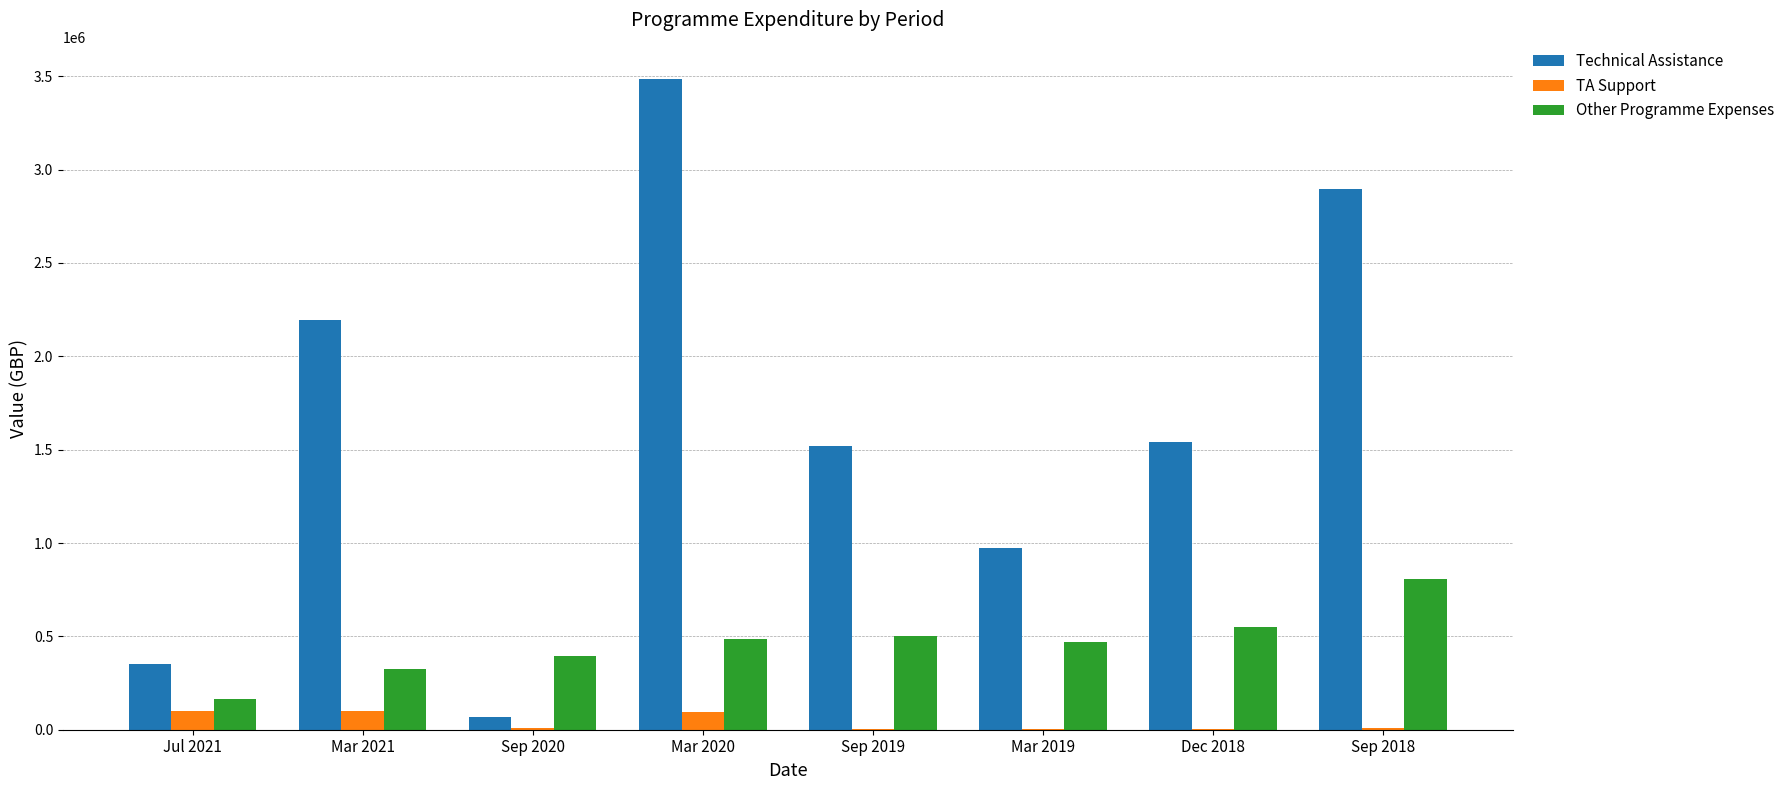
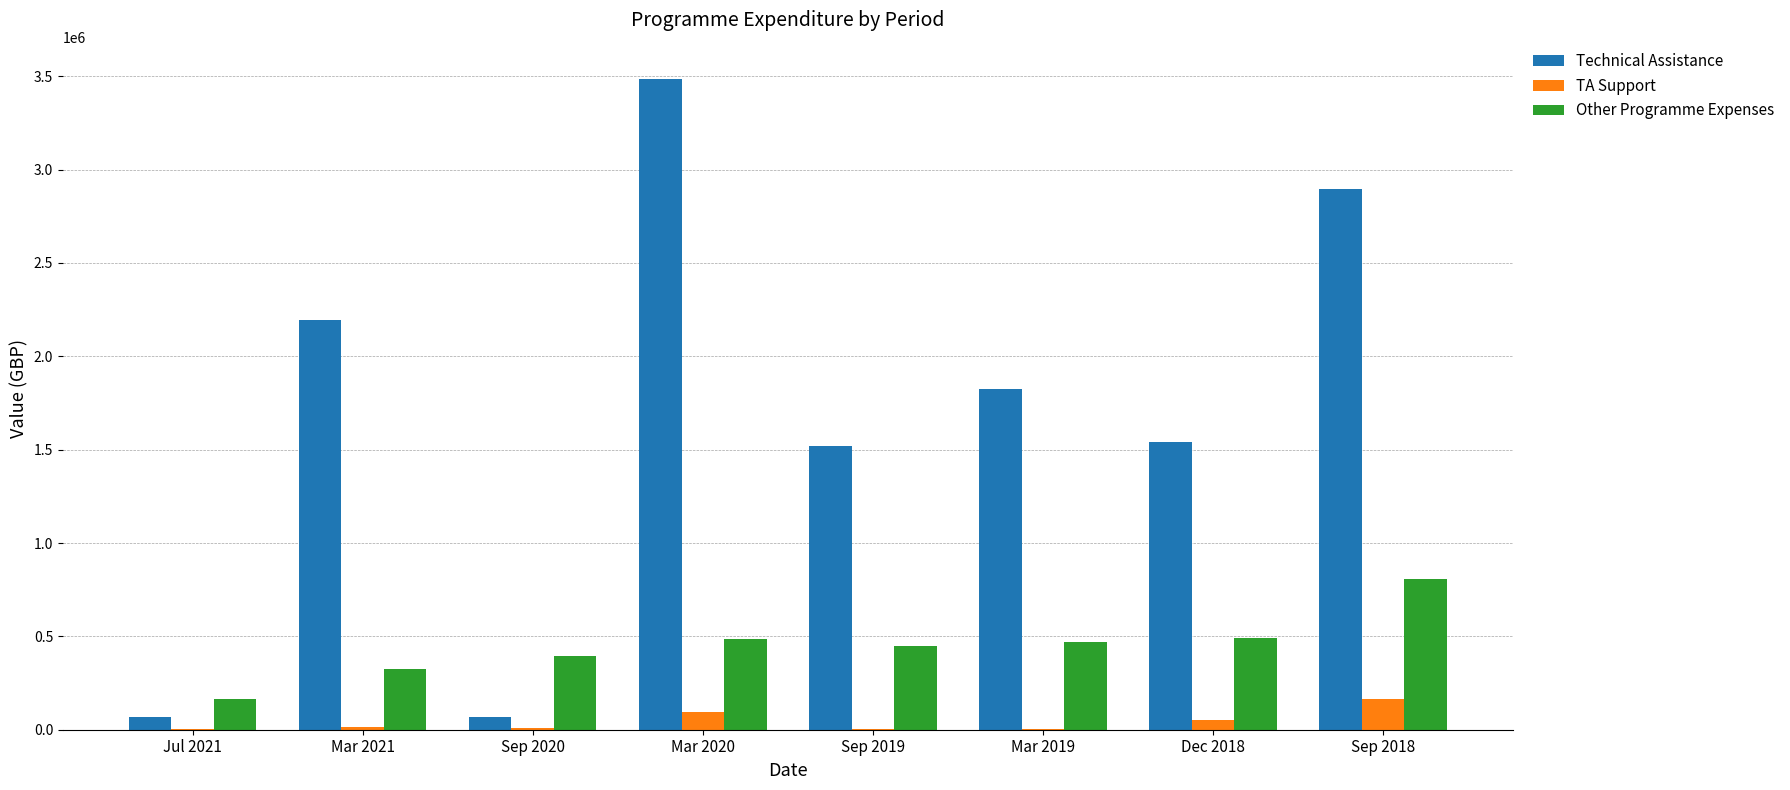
  {
    "Technical Assistance": {
-     "Jul 2021": 350000,
+     "Jul 2021": 70000,
      "Mar 2021": 2190000,
      "Sep 2020": 70000,
      "Mar 2020": 3480000,
      "Sep 2019": 1520000,
-     "Mar 2019": 970000,
+     "Mar 2019": 1830000,
      "Dec 2018": 1540000,
      "Sep 2018": 2900000
    },
    "TA Support": {
-     "Jul 2021": 100000,
-     "Mar 2021": 100000,
+     "Jul 2021": 0,
+     "Mar 2021": 10000,
      "Mar 2020": 90000,
-     "Dec 2018": 10000,
-     "Sep 2018": 10000
+     "Dec 2018": 50000,
+     "Sep 2018": 170000
    },
    "Other Programme Expenses": {
      "Jul 2021": 170000,
      "Mar 2021": 330000,
      "Sep 2020": 390000,
      "Mar 2020": 480000,
-     "Sep 2019": 500000,
+     "Sep 2019": 450000,
      "Mar 2019": 470000,
-     "Dec 2018": 550000,
+     "Dec 2018": 490000,
      "Sep 2018": 810000
    }
  }
